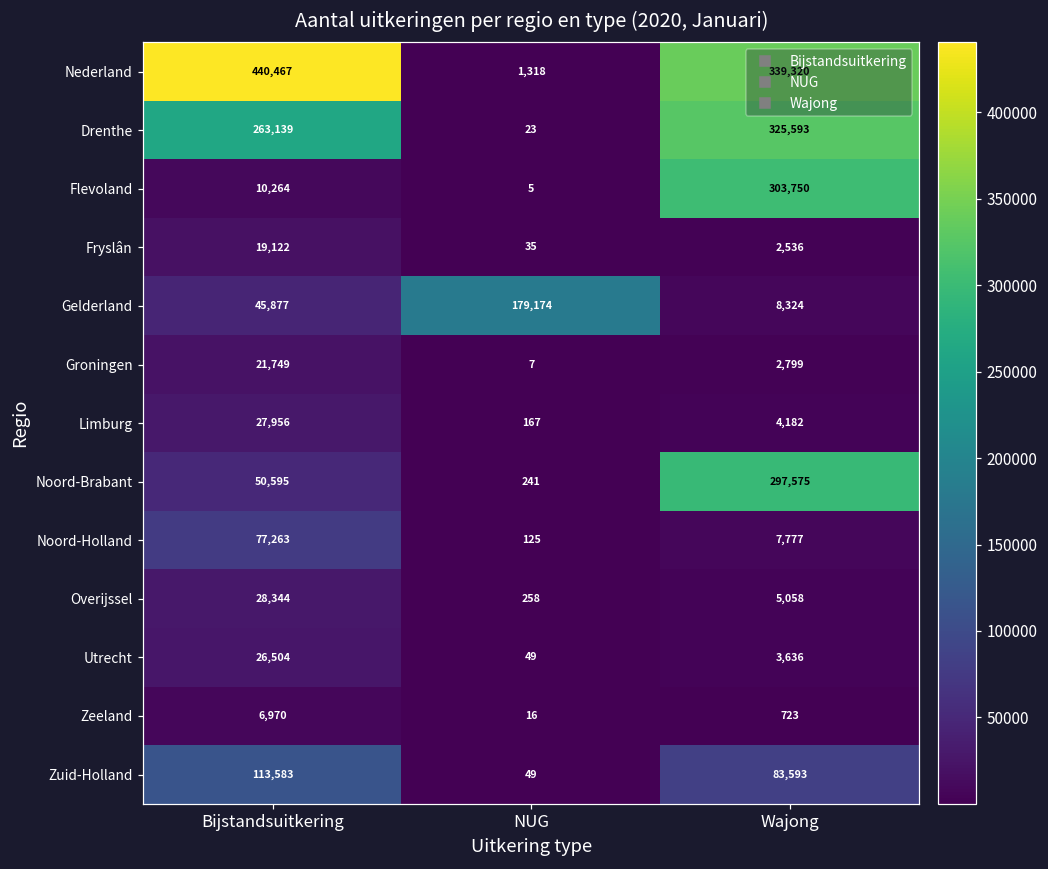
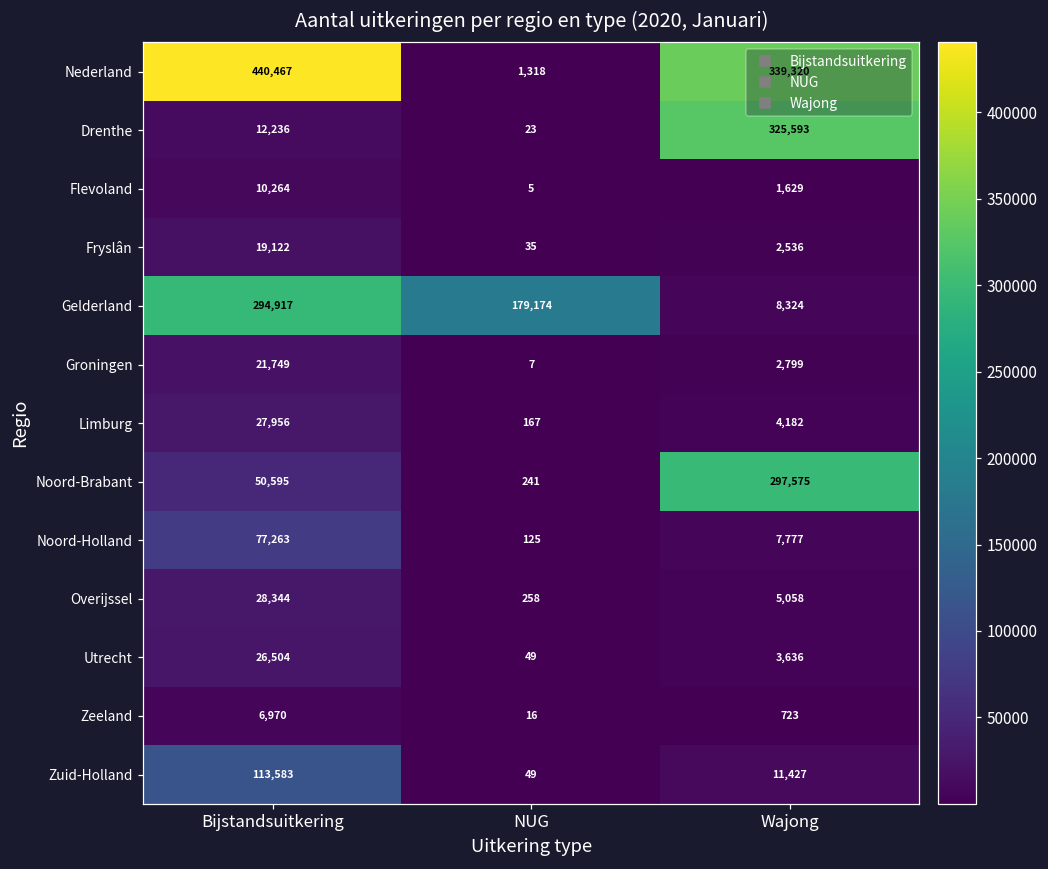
  {
    "Nederland": {
      "Bijstandsuitkering": "440,467",
      "NUG": "1,318"
    },
    "Drenthe": {
-     "Bijstandsuitkering": "263,139",
+     "Bijstandsuitkering": "12,236",
      "NUG": "23",
      "Wajong": "325,593"
    },
    "Flevoland": {
      "Bijstandsuitkering": "10,264",
      "NUG": "5",
-     "Wajong": "303,750"
+     "Wajong": "1,629"
    },
    "Fryslân": {
      "Bijstandsuitkering": "19,122",
      "NUG": "35",
      "Wajong": "2,536"
    },
    "Gelderland": {
-     "Bijstandsuitkering": "45,877",
+     "Bijstandsuitkering": "294,917",
      "NUG": "179,174",
      "Wajong": "8,324"
    },
    "Groningen": {
      "Bijstandsuitkering": "21,749",
      "NUG": "7",
      "Wajong": "2,799"
    },
    "Limburg": {
      "Bijstandsuitkering": "27,956",
      "NUG": "167",
      "Wajong": "4,182"
    },
    "Noord-Brabant": {
      "Bijstandsuitkering": "50,595",
      "NUG": "241",
      "Wajong": "297,575"
    },
    "Noord-Holland": {
      "Bijstandsuitkering": "77,263",
      "NUG": "125",
      "Wajong": "7,777"
    },
    "Overijssel": {
      "Bijstandsuitkering": "28,344",
      "NUG": "258",
      "Wajong": "5,058"
    },
    "Utrecht": {
      "Bijstandsuitkering": "26,504",
      "NUG": "49",
      "Wajong": "3,636"
    },
    "Zeeland": {
      "Bijstandsuitkering": "6,970",
      "NUG": "16",
      "Wajong": "723"
    },
    "Zuid-Holland": {
      "Bijstandsuitkering": "113,583",
      "NUG": "49",
-     "Wajong": "83,593"
+     "Wajong": "11,427"
    }
  }
